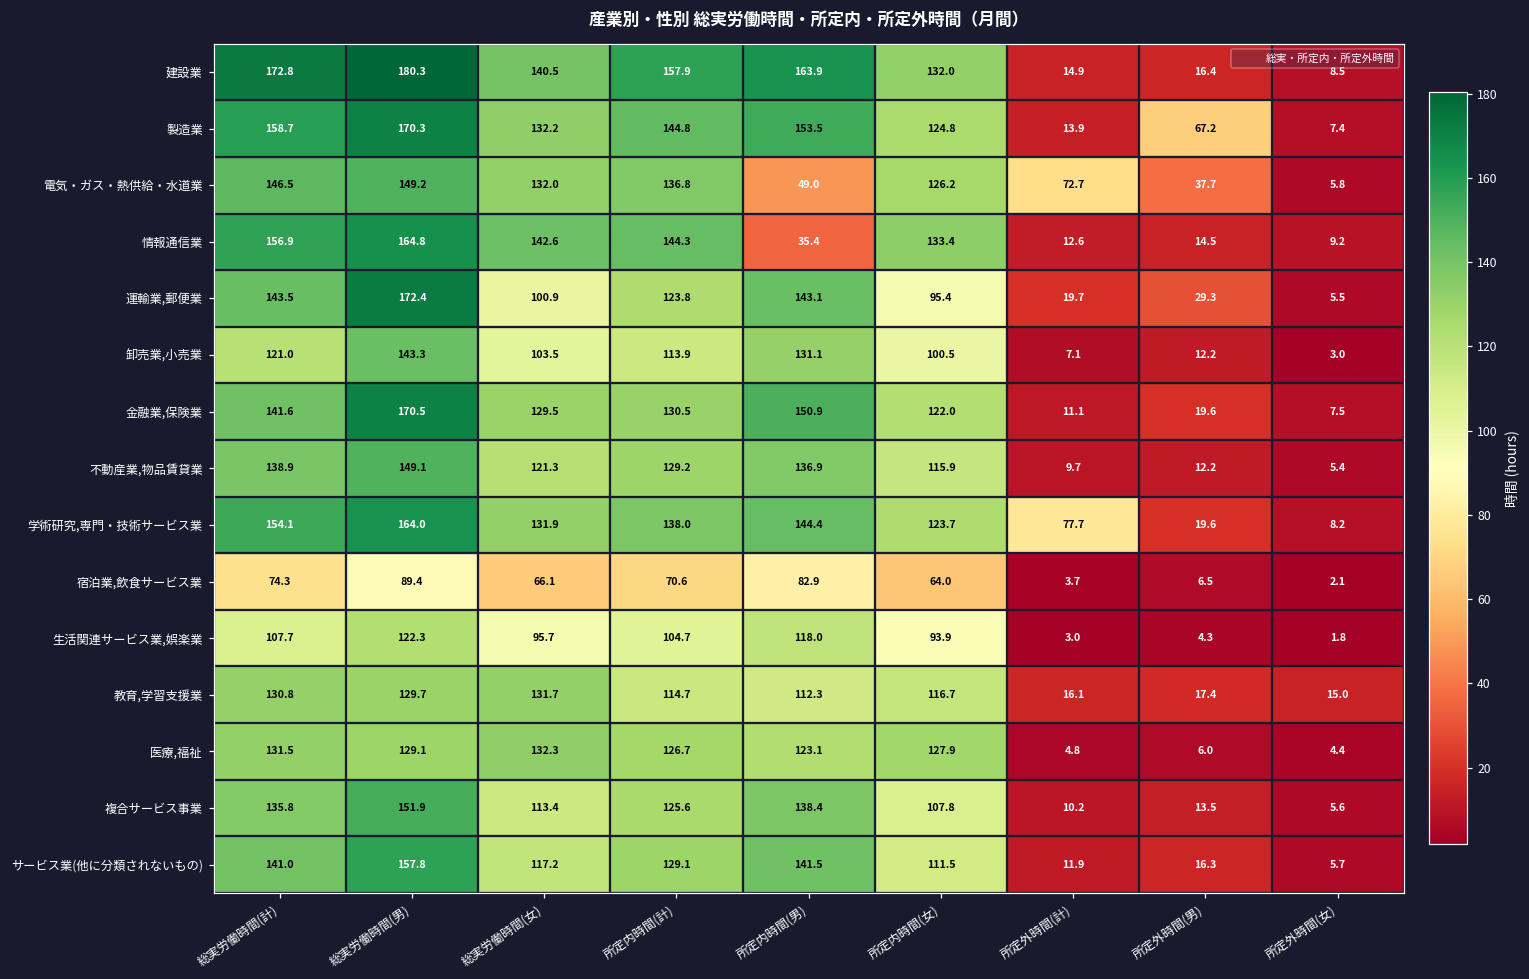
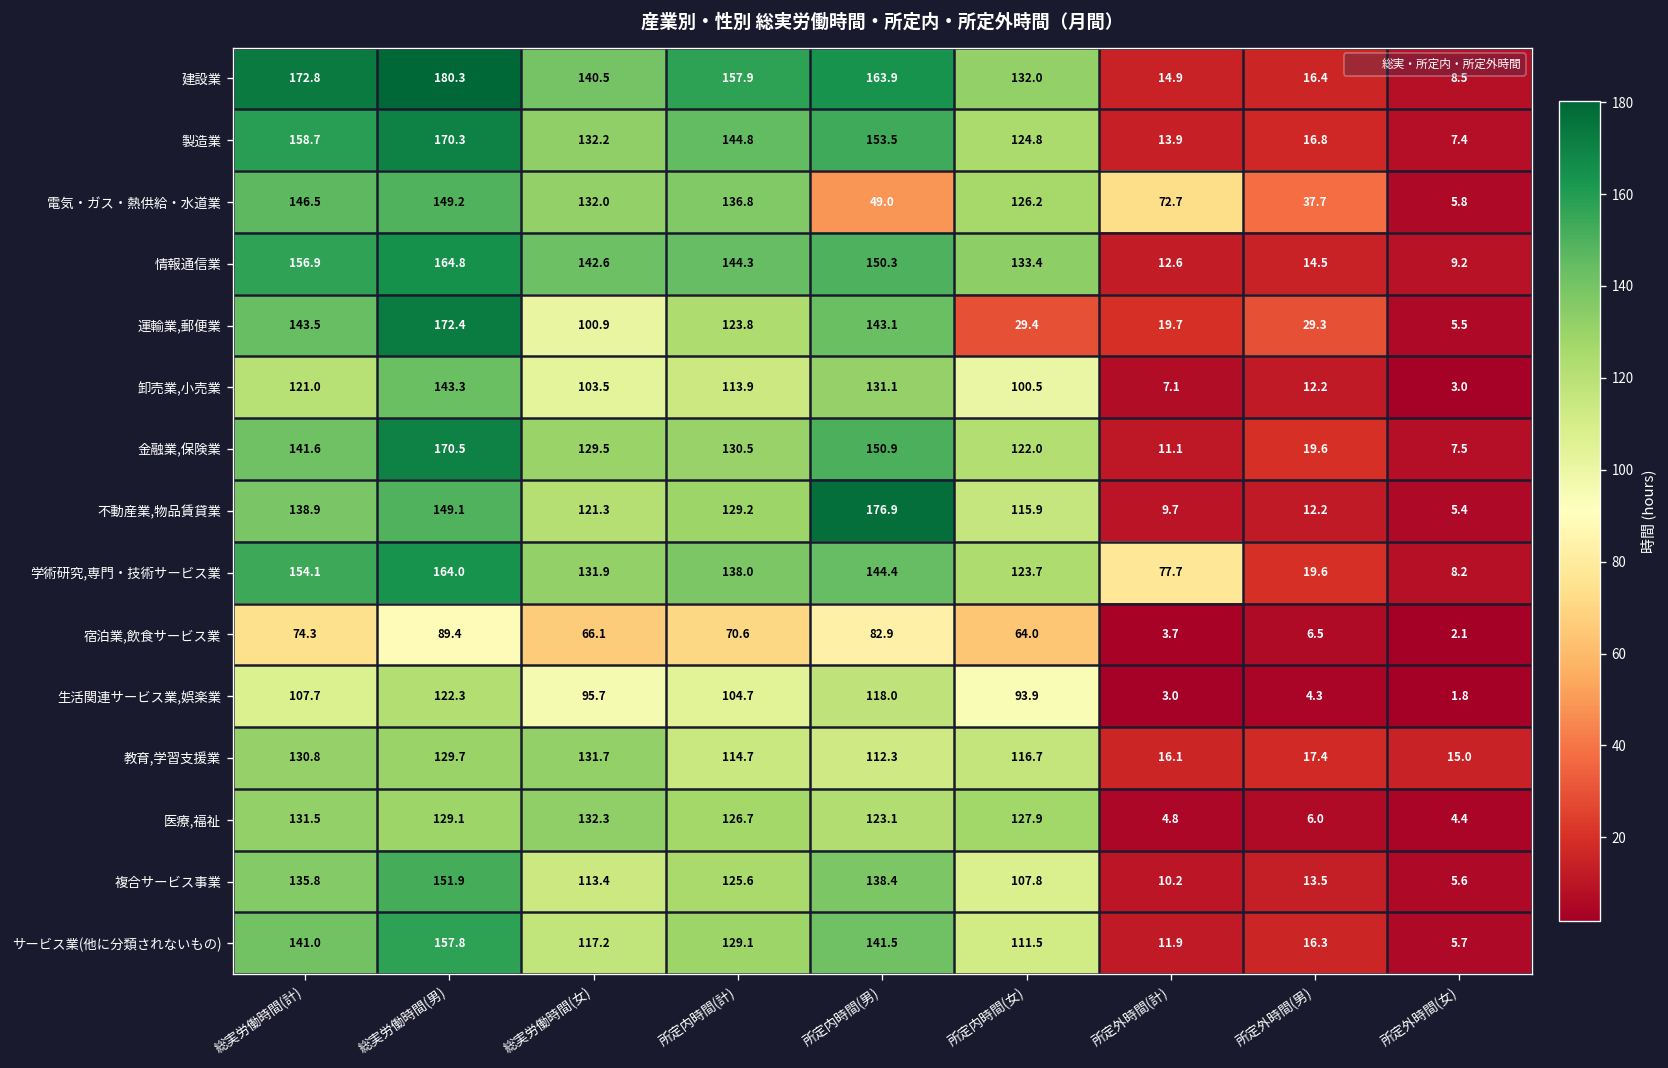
  {
    "建設業": {
      "総実労働時間(計)": 172.8,
      "総実労働時間(男)": 180.3,
      "総実労働時間(女)": 140.5,
      "所定内時間(計)": 157.9,
      "所定内時間(男)": 163.9,
      "所定内時間(女)": 132.0,
      "所定外時間(計)": 14.9,
      "所定外時間(男)": 16.4
    },
    "製造業": {
      "総実労働時間(計)": 158.7,
      "総実労働時間(男)": 170.3,
      "総実労働時間(女)": 132.2,
      "所定内時間(計)": 144.8,
      "所定内時間(男)": 153.5,
      "所定内時間(女)": 124.8,
      "所定外時間(計)": 13.9,
-     "所定外時間(男)": 67.2,
+     "所定外時間(男)": 16.8,
      "所定外時間(女)": 7.4
    },
    "電気・ガス・熱供給・水道業": {
      "総実労働時間(計)": 146.5,
      "総実労働時間(男)": 149.2,
      "総実労働時間(女)": 132.0,
      "所定内時間(計)": 136.8,
      "所定内時間(男)": 49.0,
      "所定内時間(女)": 126.2,
      "所定外時間(計)": 72.7,
      "所定外時間(男)": 37.7,
      "所定外時間(女)": 5.8
    },
    "情報通信業": {
      "総実労働時間(計)": 156.9,
      "総実労働時間(男)": 164.8,
      "総実労働時間(女)": 142.6,
      "所定内時間(計)": 144.3,
-     "所定内時間(男)": 35.4,
+     "所定内時間(男)": 150.3,
      "所定内時間(女)": 133.4,
      "所定外時間(計)": 12.6,
      "所定外時間(男)": 14.5,
      "所定外時間(女)": 9.2
    },
    "運輸業,郵便業": {
      "総実労働時間(計)": 143.5,
      "総実労働時間(男)": 172.4,
      "総実労働時間(女)": 100.9,
      "所定内時間(計)": 123.8,
      "所定内時間(男)": 143.1,
-     "所定内時間(女)": 95.4,
+     "所定内時間(女)": 29.4,
      "所定外時間(計)": 19.7,
      "所定外時間(男)": 29.3,
      "所定外時間(女)": 5.5
    },
    "卸売業,小売業": {
      "総実労働時間(計)": 121.0,
      "総実労働時間(男)": 143.3,
      "総実労働時間(女)": 103.5,
      "所定内時間(計)": 113.9,
      "所定内時間(男)": 131.1,
      "所定内時間(女)": 100.5,
      "所定外時間(計)": 7.1,
      "所定外時間(男)": 12.2,
      "所定外時間(女)": 3.0
    },
    "金融業,保険業": {
      "総実労働時間(計)": 141.6,
      "総実労働時間(男)": 170.5,
      "総実労働時間(女)": 129.5,
      "所定内時間(計)": 130.5,
      "所定内時間(男)": 150.9,
      "所定内時間(女)": 122.0,
      "所定外時間(計)": 11.1,
      "所定外時間(男)": 19.6,
      "所定外時間(女)": 7.5
    },
    "不動産業,物品賃貸業": {
      "総実労働時間(計)": 138.9,
      "総実労働時間(男)": 149.1,
      "総実労働時間(女)": 121.3,
      "所定内時間(計)": 129.2,
-     "所定内時間(男)": 136.9,
+     "所定内時間(男)": 176.9,
      "所定内時間(女)": 115.9,
      "所定外時間(計)": 9.7,
      "所定外時間(男)": 12.2,
      "所定外時間(女)": 5.4
    },
    "学術研究,専門・技術サービス業": {
      "総実労働時間(計)": 154.1,
      "総実労働時間(男)": 164.0,
      "総実労働時間(女)": 131.9,
      "所定内時間(計)": 138.0,
      "所定内時間(男)": 144.4,
      "所定内時間(女)": 123.7,
      "所定外時間(計)": 77.7,
      "所定外時間(男)": 19.6,
      "所定外時間(女)": 8.2
    },
    "宿泊業,飲食サービス業": {
      "総実労働時間(計)": 74.3,
      "総実労働時間(男)": 89.4,
      "総実労働時間(女)": 66.1,
      "所定内時間(計)": 70.6,
      "所定内時間(男)": 82.9,
      "所定内時間(女)": 64.0,
      "所定外時間(計)": 3.7,
      "所定外時間(男)": 6.5,
      "所定外時間(女)": 2.1
    },
    "生活関連サービス業,娯楽業": {
      "総実労働時間(計)": 107.7,
      "総実労働時間(男)": 122.3,
      "総実労働時間(女)": 95.7,
      "所定内時間(計)": 104.7,
      "所定内時間(男)": 118.0,
      "所定内時間(女)": 93.9,
      "所定外時間(計)": 3.0,
      "所定外時間(男)": 4.3,
      "所定外時間(女)": 1.8
    },
    "教育,学習支援業": {
      "総実労働時間(計)": 130.8,
      "総実労働時間(男)": 129.7,
      "総実労働時間(女)": 131.7,
      "所定内時間(計)": 114.7,
      "所定内時間(男)": 112.3,
      "所定内時間(女)": 116.7,
      "所定外時間(計)": 16.1,
      "所定外時間(男)": 17.4,
      "所定外時間(女)": 15.0
    },
    "医療,福祉": {
      "総実労働時間(計)": 131.5,
      "総実労働時間(男)": 129.1,
      "総実労働時間(女)": 132.3,
      "所定内時間(計)": 126.7,
      "所定内時間(男)": 123.1,
      "所定内時間(女)": 127.9,
      "所定外時間(計)": 4.8,
      "所定外時間(男)": 6.0,
      "所定外時間(女)": 4.4
    },
    "複合サービス事業": {
      "総実労働時間(計)": 135.8,
      "総実労働時間(男)": 151.9,
      "総実労働時間(女)": 113.4,
      "所定内時間(計)": 125.6,
      "所定内時間(男)": 138.4,
      "所定内時間(女)": 107.8,
      "所定外時間(計)": 10.2,
      "所定外時間(男)": 13.5,
      "所定外時間(女)": 5.6
    },
    "サービス業(他に分類されないもの)": {
      "総実労働時間(計)": 141.0,
      "総実労働時間(男)": 157.8,
      "総実労働時間(女)": 117.2,
      "所定内時間(計)": 129.1,
      "所定内時間(男)": 141.5,
      "所定内時間(女)": 111.5,
      "所定外時間(計)": 11.9,
      "所定外時間(男)": 16.3,
      "所定外時間(女)": 5.7
    }
  }
